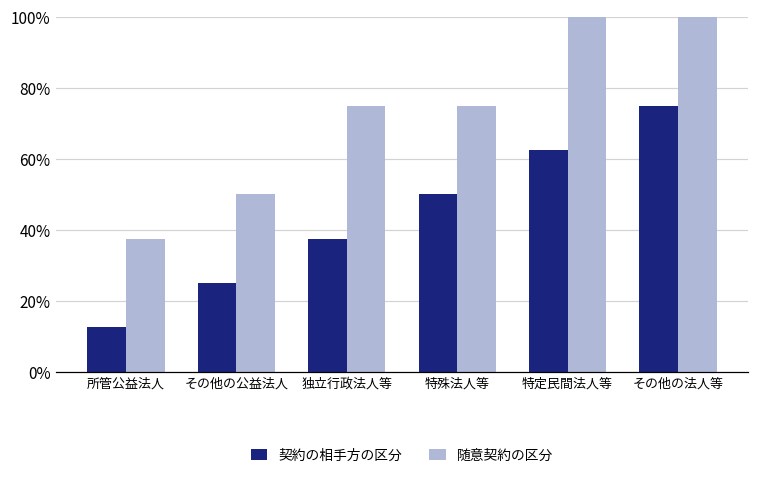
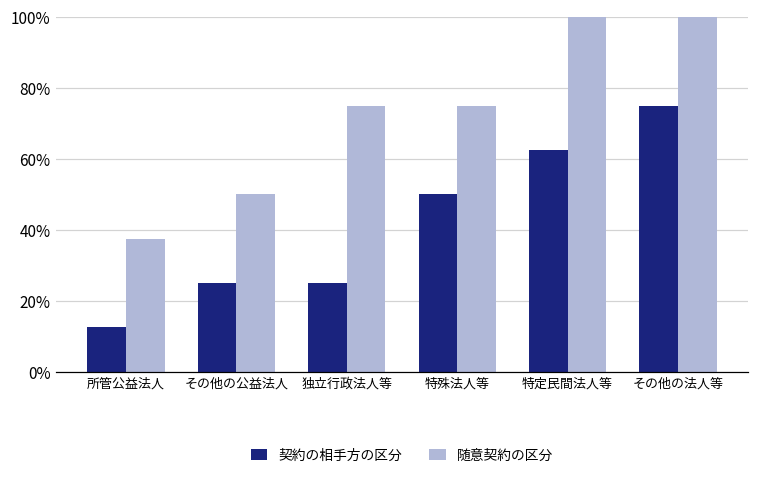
  {
    "契約の相手方の区分": {
      "所管公益法人": "13%",
      "その他の公益法人": "25%",
-     "独立行政法人等": "38%",
+     "独立行政法人等": "25%",
      "特殊法人等": "50%",
      "特定民間法人等": "63%",
      "その他の法人等": "75%"
    },
    "随意契約の区分": {
      "所管公益法人": "38%",
      "その他の公益法人": "50%",
      "独立行政法人等": "75%",
      "特殊法人等": "75%",
      "特定民間法人等": "100%",
      "その他の法人等": "100%"
    }
  }
